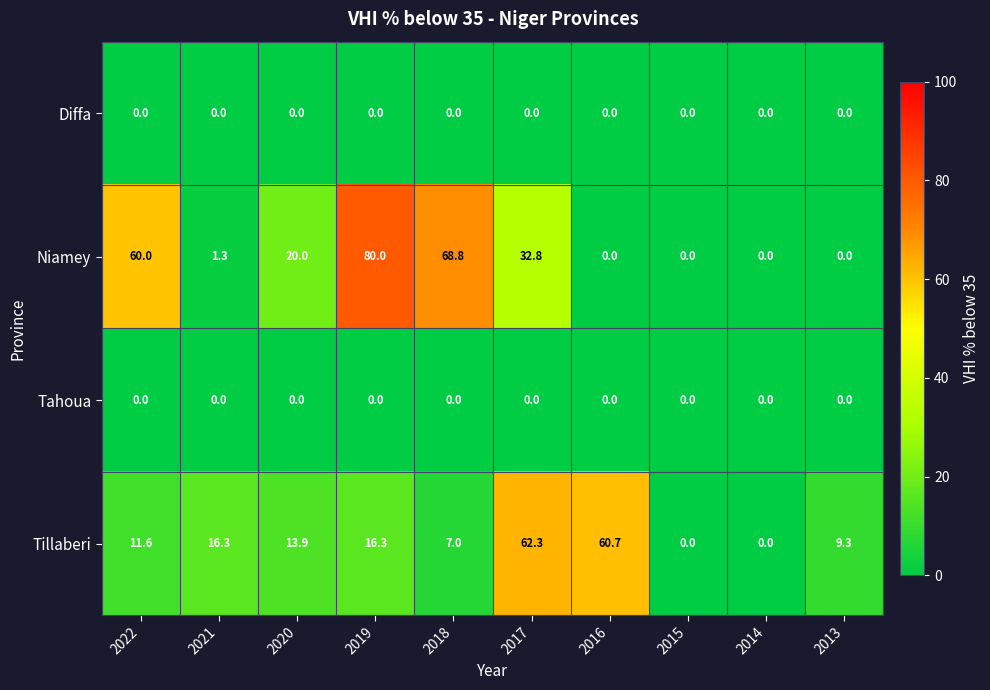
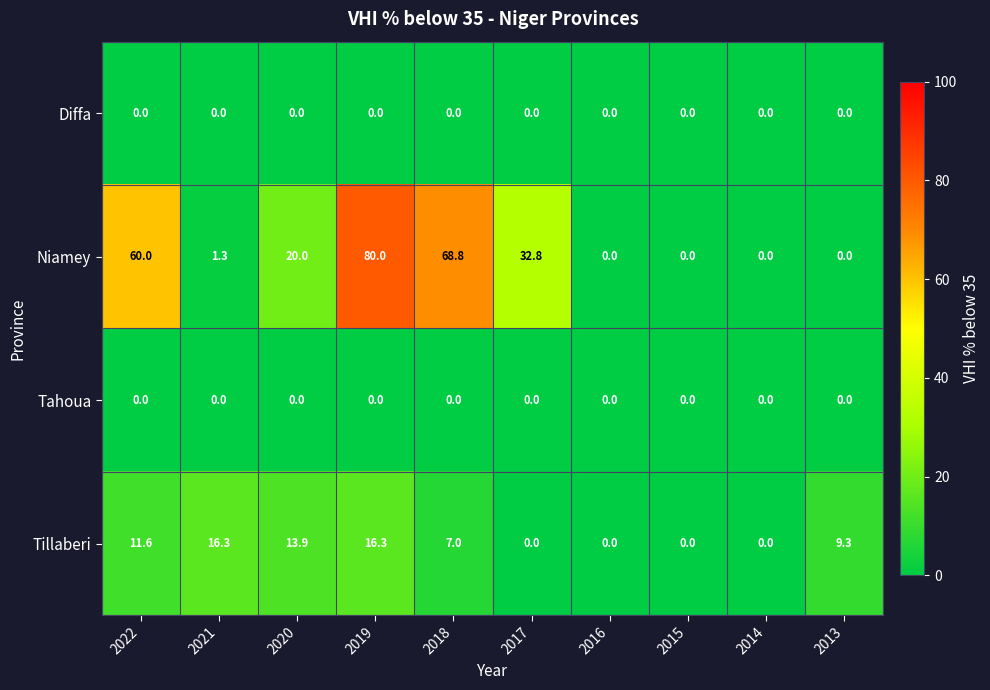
  {
    "Diffa": {
      "2022": 0.0,
      "2021": 0.0,
      "2020": 0.0,
      "2019": 0.0,
      "2018": 0.0,
      "2017": 0.0,
      "2016": 0.0,
      "2015": 0.0,
      "2014": 0.0,
      "2013": 0.0
    },
    "Niamey": {
      "2022": 60.0,
      "2021": 1.3,
      "2020": 20.0,
      "2019": 80.0,
      "2018": 68.8,
      "2017": 32.8,
      "2016": 0.0,
      "2015": 0.0,
      "2014": 0.0,
      "2013": 0.0
    },
    "Tahoua": {
      "2022": 0.0,
      "2021": 0.0,
      "2020": 0.0,
      "2019": 0.0,
      "2018": 0.0,
      "2017": 0.0,
      "2016": 0.0,
      "2015": 0.0,
      "2014": 0.0,
      "2013": 0.0
    },
    "Tillaberi": {
      "2022": 11.6,
      "2021": 16.3,
      "2020": 13.9,
      "2019": 16.3,
      "2018": 7.0,
-     "2017": 62.3,
-     "2016": 60.7,
+     "2017": 0.0,
+     "2016": 0.0,
      "2015": 0.0,
      "2014": 0.0,
      "2013": 9.3
    }
  }
